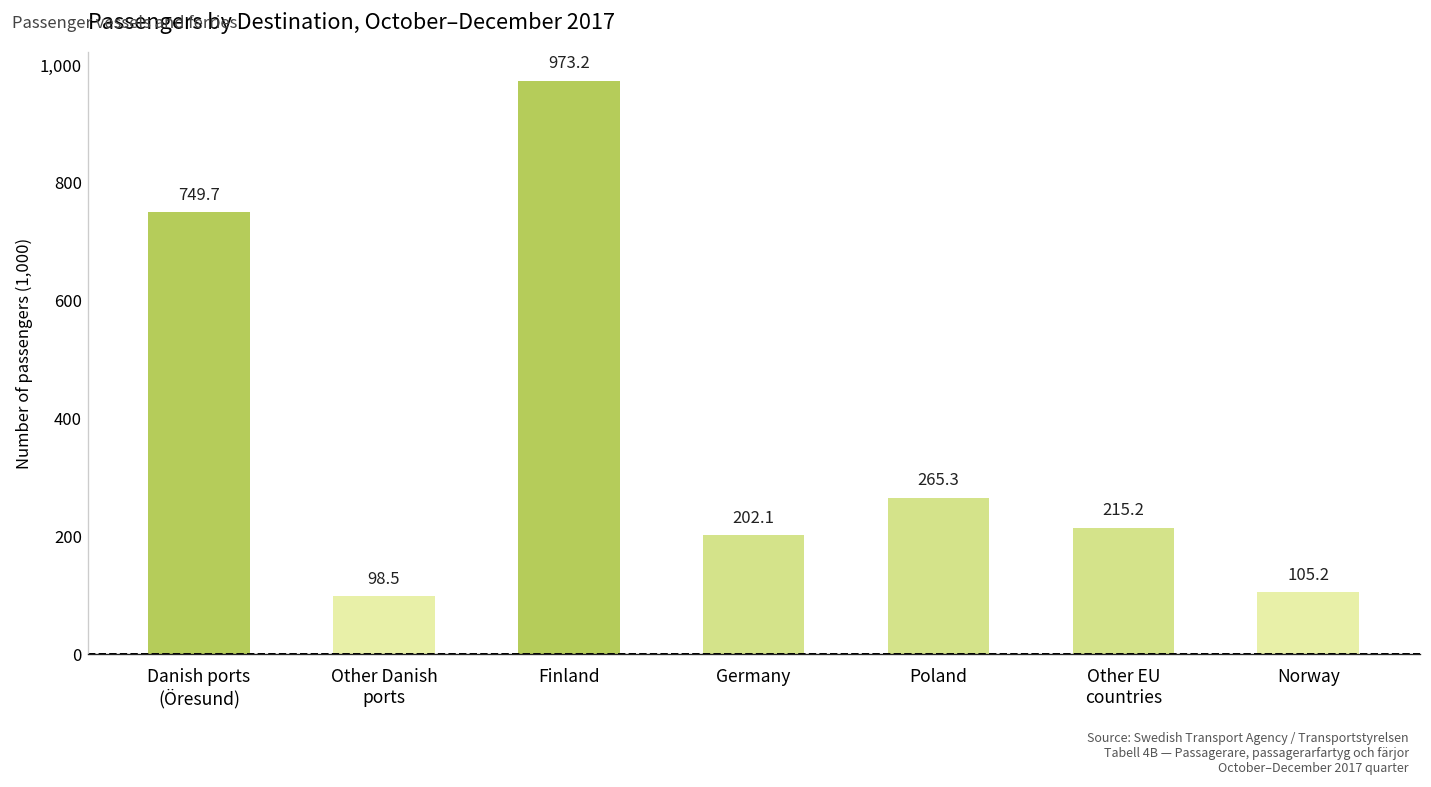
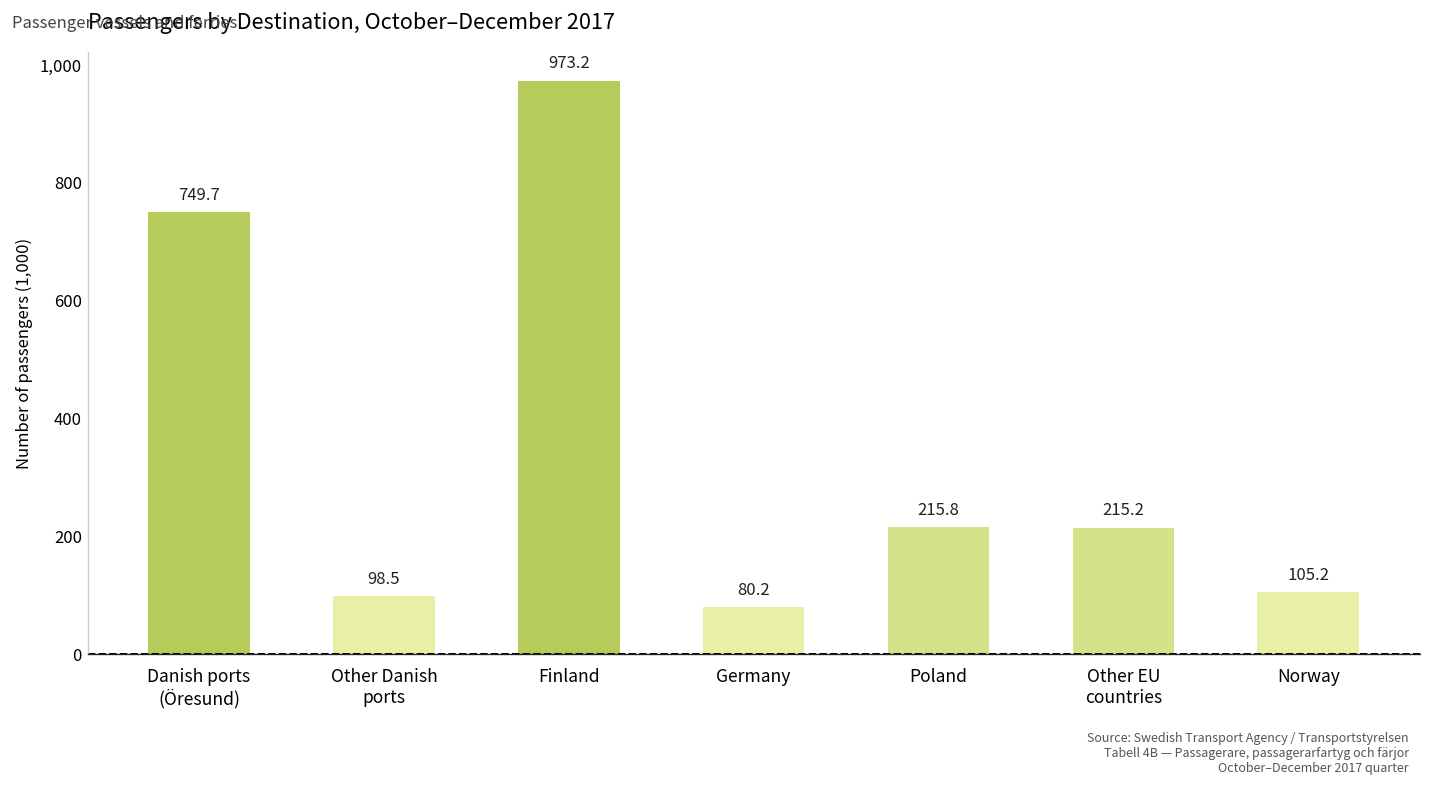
  {
    "Danish ports (Öresund)": 749.7,
    "Other Danish ports": 98.5,
    "Finland": 973.2,
-   "Germany": 202.1,
-   "Poland": 265.3,
+   "Germany": 80.2,
+   "Poland": 215.8,
    "Other EU countries": 215.2,
    "Norway": 105.2
  }
